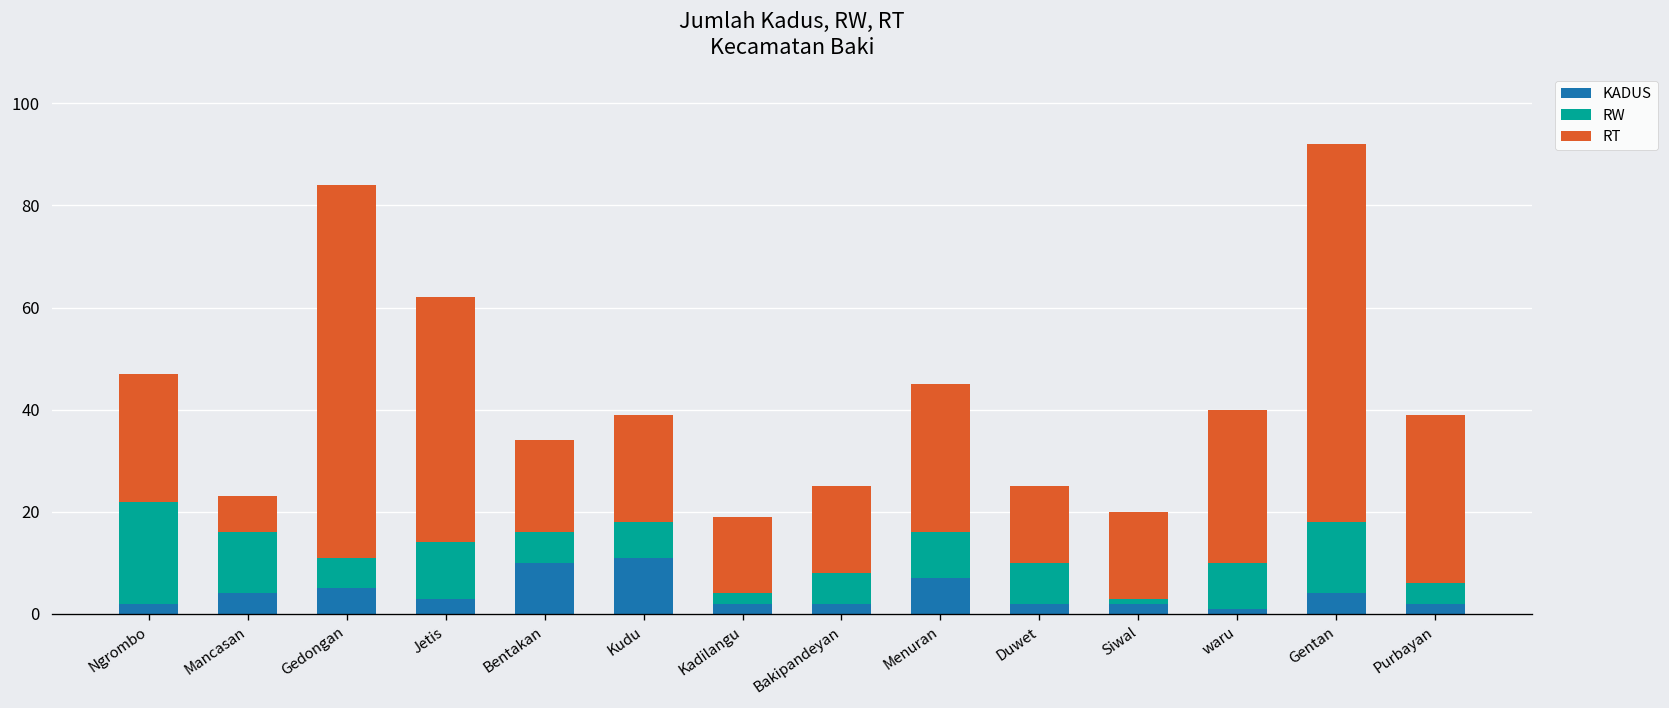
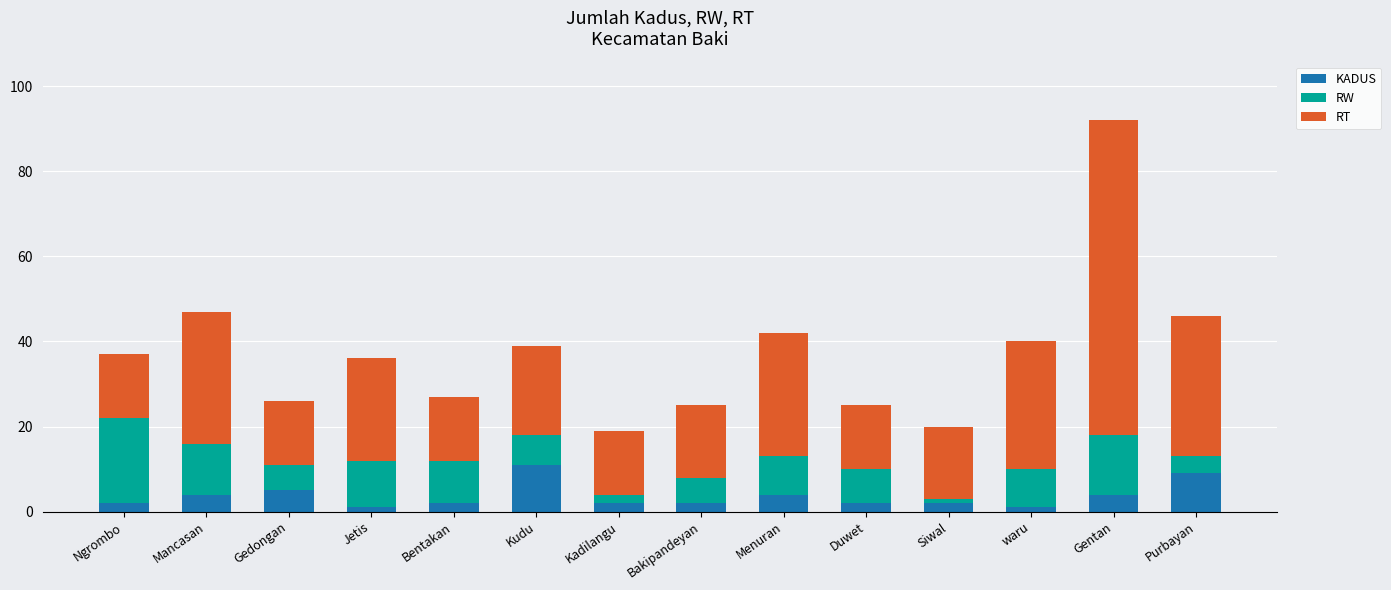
  {
    "KADUS": {
      "Ngrombo": 2,
      "Mancasan": 4,
      "Gedongan": 5,
-     "Jetis": 3,
-     "Bentakan": 10,
+     "Jetis": 1,
+     "Bentakan": 2,
      "Kudu": 11,
      "Kadilangu": 2,
      "Bakipandeyan": 2,
-     "Menuran": 7,
+     "Menuran": 4,
      "Duwet": 2,
      "Siwal": 2,
      "waru": 1,
      "Gentan": 4,
-     "Purbayan": 2
+     "Purbayan": 9
    },
    "RW": {
      "Ngrombo": 20,
      "Mancasan": 12,
      "Gedongan": 6,
      "Jetis": 11,
-     "Bentakan": 6,
+     "Bentakan": 10,
      "Kudu": 7,
      "Kadilangu": 2,
      "Bakipandeyan": 6,
      "Menuran": 9,
      "Duwet": 8,
      "Siwal": 1,
      "waru": 9,
      "Gentan": 14,
      "Purbayan": 4
    },
    "RT": {
-     "Ngrombo": 25,
-     "Mancasan": 7,
-     "Gedongan": 73,
-     "Jetis": 48,
-     "Bentakan": 18,
+     "Ngrombo": 15,
+     "Mancasan": 31,
+     "Gedongan": 15,
+     "Jetis": 24,
+     "Bentakan": 15,
      "Kudu": 21,
      "Kadilangu": 15,
      "Bakipandeyan": 17,
      "Menuran": 29,
      "Duwet": 15,
      "Siwal": 17,
      "waru": 30,
      "Gentan": 74,
      "Purbayan": 33
    }
  }
